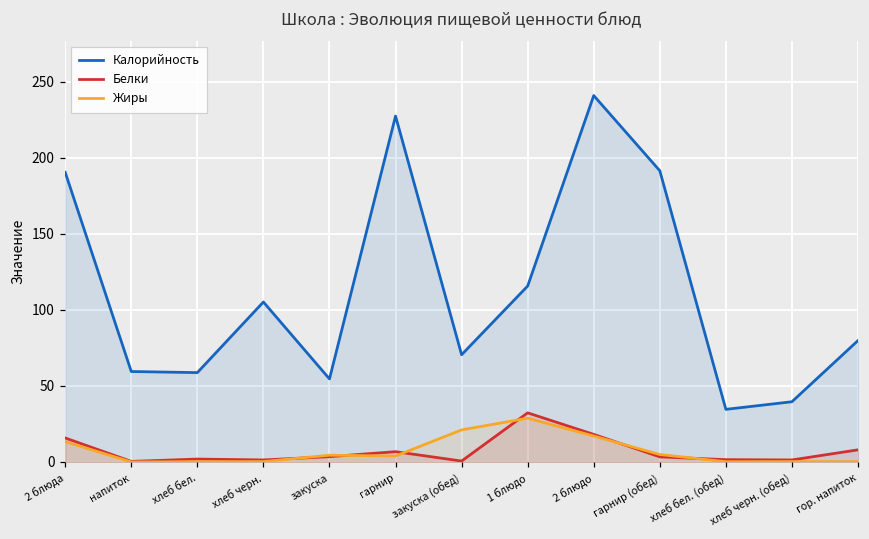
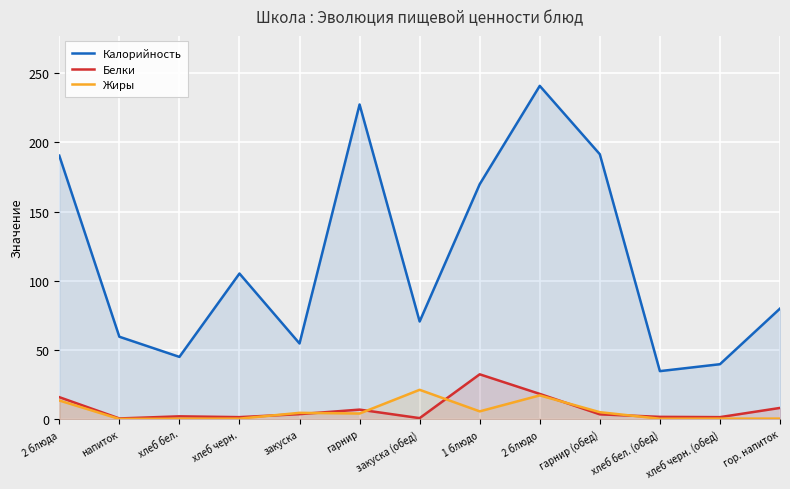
  {
    "Калорийность": {
      "2 блюда": 190,
      "напиток": 59,
-     "хлеб бел.": 59,
+     "хлеб бел.": 45,
      "хлеб черн.": 105,
      "закуска": 55,
      "гарнир": 227,
      "закуска (обед)": 71,
-     "1 блюдо": 116,
+     "1 блюдо": 170,
      "2 блюдо": 241,
      "гарнир (обед)": 191,
      "хлеб бел. (обед)": 35,
      "хлеб черн. (обед)": 40,
      "гор. напиток": 80
    },
    "Белки": {
      "2 блюда": 16,
      "гарнир": 7,
      "закуска (обед)": 1,
      "1 блюдо": 32,
      "гор. напиток": 8
    },
    "Жиры": {
      "2 блюда": 13,
      "гарнир": 4,
      "закуска (обед)": 21,
-     "1 блюдо": 29,
+     "1 блюдо": 6,
      "гор. напиток": 0
    }
  }
